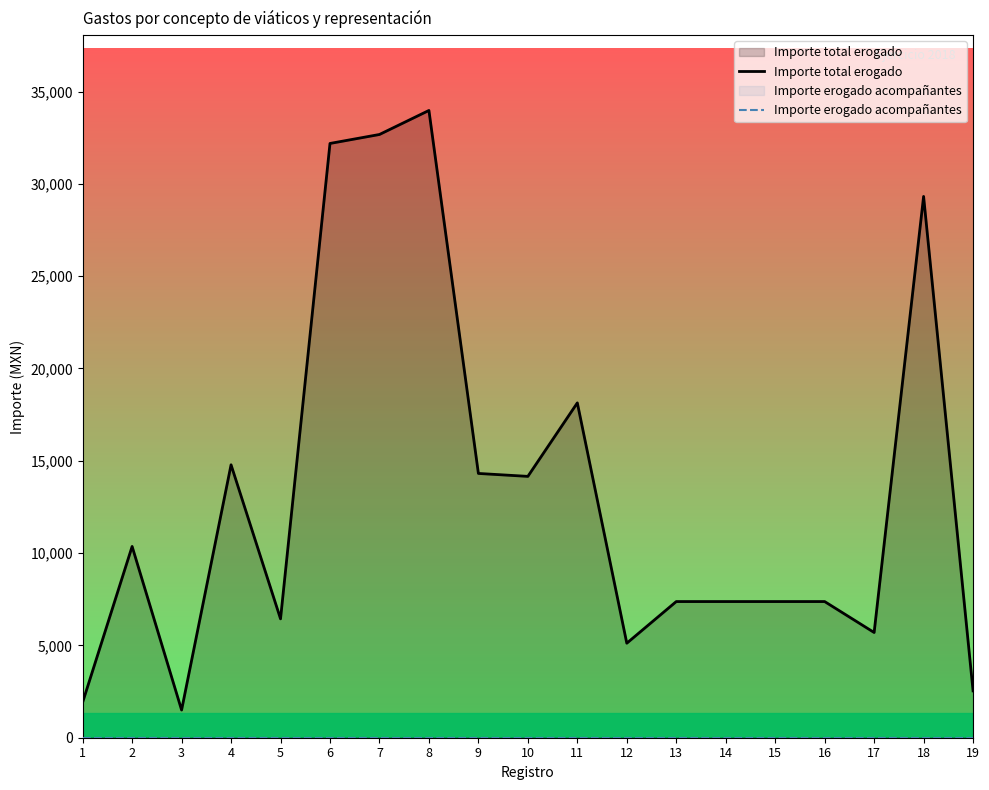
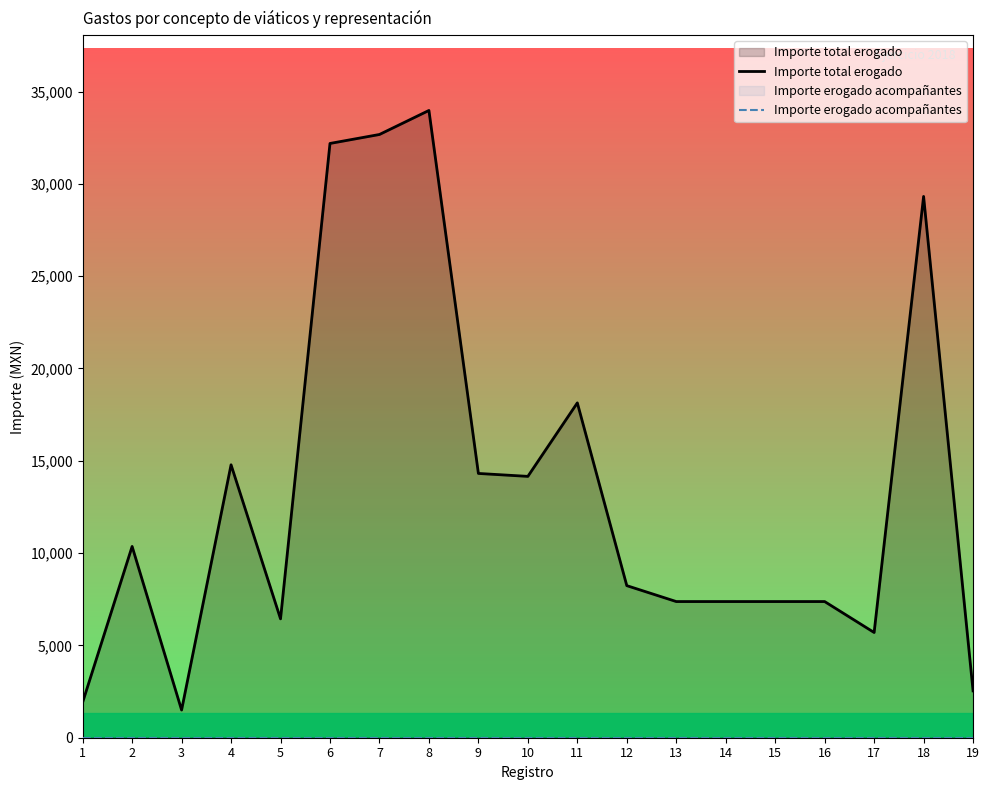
  {
    "Importe total erogado": {
      "1": "1,900",
      "2": "10,400",
      "3": "1,500",
      "4": "14,800",
      "5": "6,400",
      "6": "32,200",
      "7": "32,700",
      "8": "34,000",
      "9": "14,300",
      "10": "14,200",
      "11": "18,100",
-     "12": "5,100",
+     "12": "8,200",
      "13": "7,400",
      "14": "7,400",
      "15": "7,400",
      "16": "7,400",
      "17": "5,700",
      "18": "29,300",
      "19": "2,500"
    }
  }
